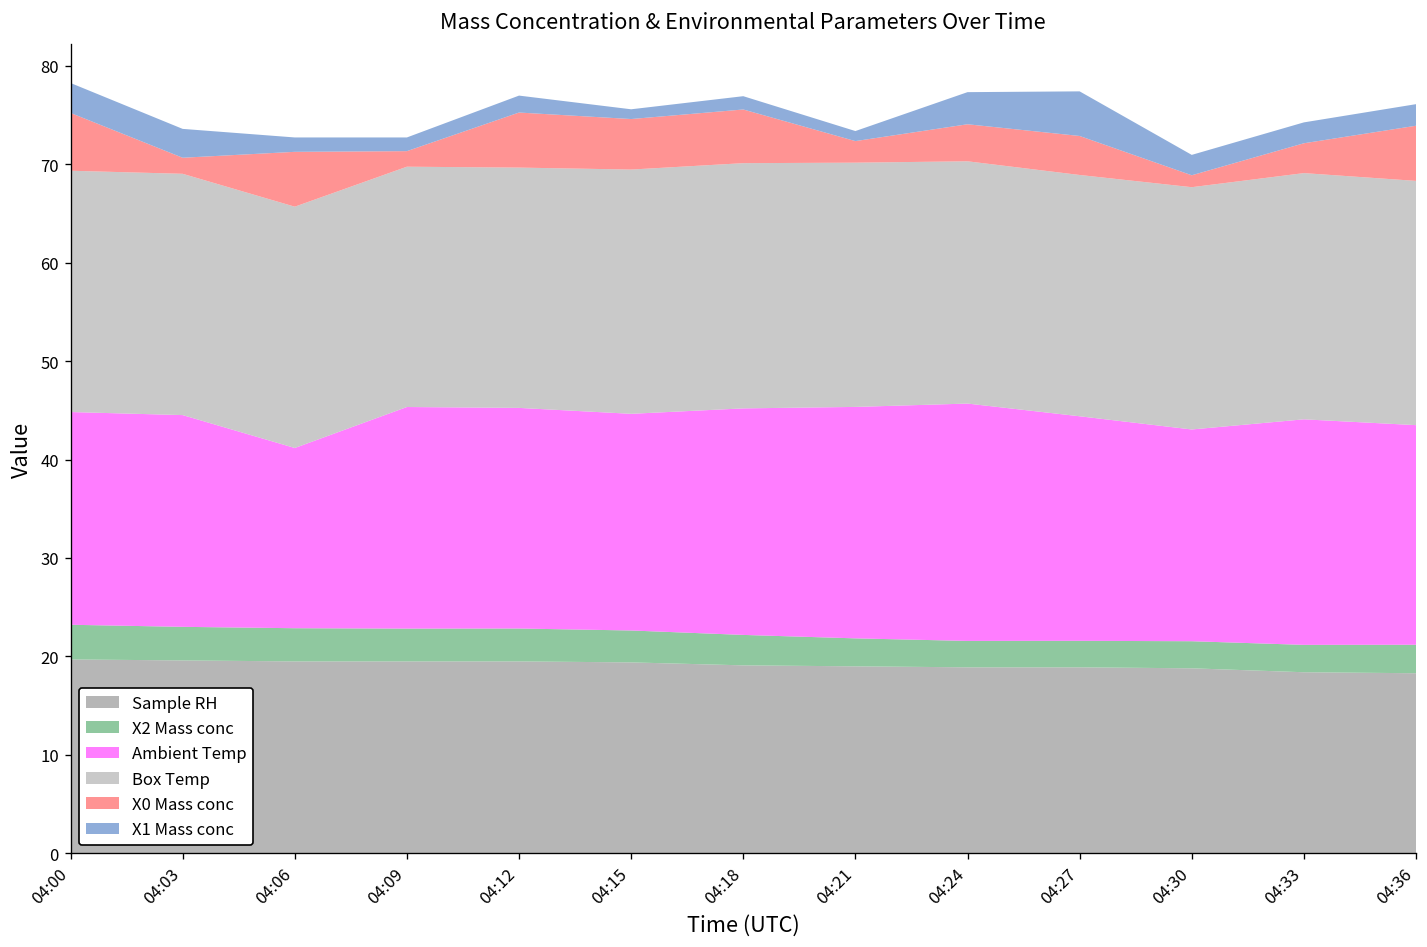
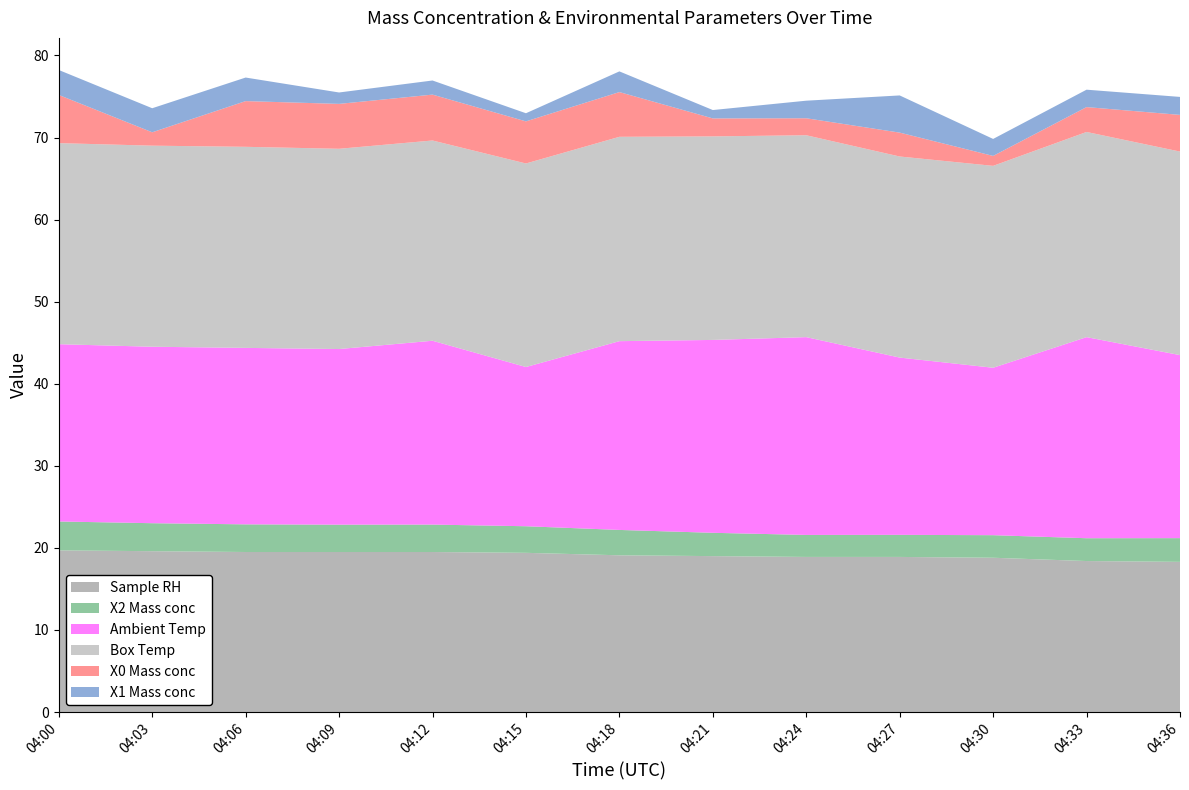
  {
    "Ambient Temp": {
      "04:00": 22,
      "04:03": 22,
-     "04:06": 18,
-     "04:09": 23,
+     "04:06": 22,
+     "04:09": 21,
      "04:12": 22,
-     "04:15": 22,
+     "04:15": 19,
      "04:18": 23,
      "04:21": 24,
      "04:24": 24,
-     "04:27": 23,
-     "04:30": 21,
-     "04:33": 23,
+     "04:27": 22,
+     "04:30": 20,
+     "04:33": 25,
      "04:36": 22
    },
    "X0 Mass conc": {
      "04:00": 6,
      "04:03": 2,
      "04:06": 6,
-     "04:09": 2,
+     "04:09": 5,
      "04:12": 6,
      "04:15": 5,
      "04:18": 5,
      "04:21": 2,
-     "04:24": 4,
-     "04:27": 4,
+     "04:24": 2,
+     "04:27": 3,
      "04:30": 1,
      "04:33": 3,
-     "04:36": 6
+     "04:36": 4
    },
    "X1 Mass conc": {
      "04:00": 3,
      "04:03": 3,
-     "04:06": 1,
+     "04:06": 3,
      "04:09": 1,
      "04:12": 2,
      "04:15": 1,
-     "04:18": 1,
+     "04:18": 3,
      "04:21": 1,
-     "04:24": 3,
+     "04:24": 2,
      "04:27": 5,
      "04:30": 2,
      "04:33": 2,
      "04:36": 2
    }
  }
